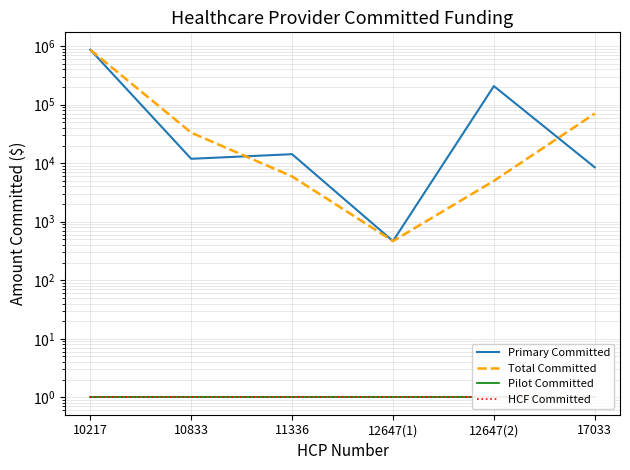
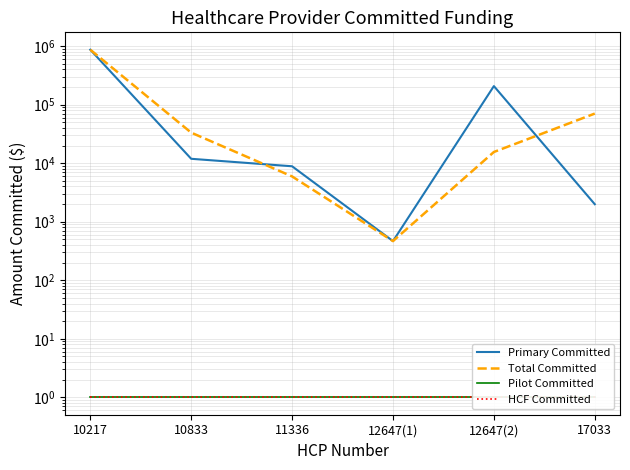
  {
    "Primary Committed": {
      "10833": 12000,
-     "11336": 14000,
+     "11336": 9000,
      "12647(2)": 210000,
-     "17033": 8000
+     "17033": 2000
    },
    "Total Committed": {
      "10833": 30000,
      "11336": 6000,
-     "12647(2)": 5000,
+     "12647(2)": 16000,
      "17033": 70000
    },
    "HCF Committed": {
      "10217": 1,
      "10833": 1,
      "11336": 1,
      "12647(1)": 1
    }
  }
